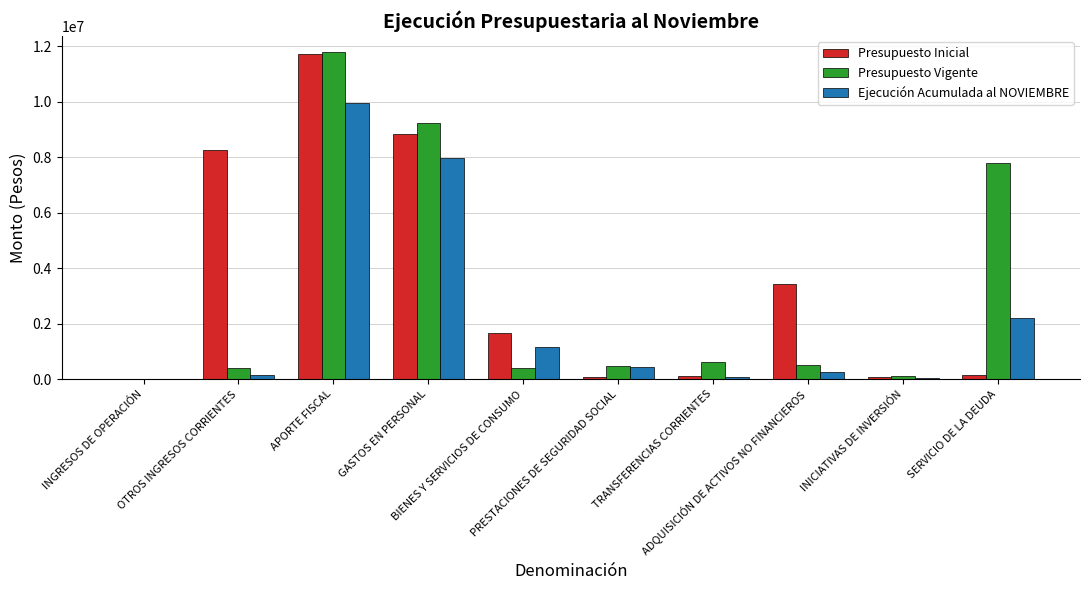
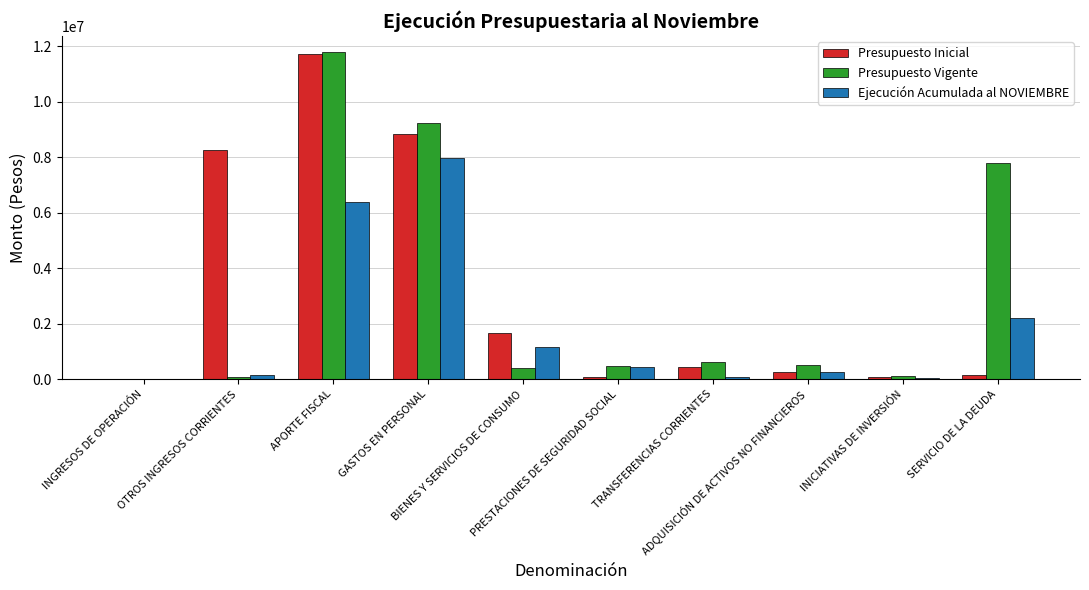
  {
    "Presupuesto Inicial": {
      "OTROS INGRESOS CORRIENTES": 8200000,
      "APORTE FISCAL": 11700000,
      "GASTOS EN PERSONAL": 8800000,
      "BIENES Y SERVICIOS DE CONSUMO": 1700000,
-     "TRANSFERENCIAS CORRIENTES": 100000,
-     "ADQUISICIÓN DE ACTIVOS NO FINANCIEROS": 3400000,
+     "TRANSFERENCIAS CORRIENTES": 400000,
+     "ADQUISICIÓN DE ACTIVOS NO FINANCIEROS": 300000,
      "SERVICIO DE LA DEUDA": 200000
    },
    "Presupuesto Vigente": {
-     "OTROS INGRESOS CORRIENTES": 400000,
+     "OTROS INGRESOS CORRIENTES": 100000,
      "APORTE FISCAL": 11800000,
      "GASTOS EN PERSONAL": 9200000,
      "BIENES Y SERVICIOS DE CONSUMO": 400000,
      "PRESTACIONES DE SEGURIDAD SOCIAL": 500000,
      "TRANSFERENCIAS CORRIENTES": 600000,
      "ADQUISICIÓN DE ACTIVOS NO FINANCIEROS": 500000,
      "INICIATIVAS DE INVERSIÓN": 100000,
      "SERVICIO DE LA DEUDA": 7800000
    },
    "Ejecución Acumulada al NOVIEMBRE": {
      "OTROS INGRESOS CORRIENTES": 200000,
-     "APORTE FISCAL": 9900000,
+     "APORTE FISCAL": 6400000,
      "GASTOS EN PERSONAL": 8000000,
      "BIENES Y SERVICIOS DE CONSUMO": 1200000,
      "PRESTACIONES DE SEGURIDAD SOCIAL": 400000,
      "ADQUISICIÓN DE ACTIVOS NO FINANCIEROS": 300000,
      "SERVICIO DE LA DEUDA": 2200000
    }
  }
